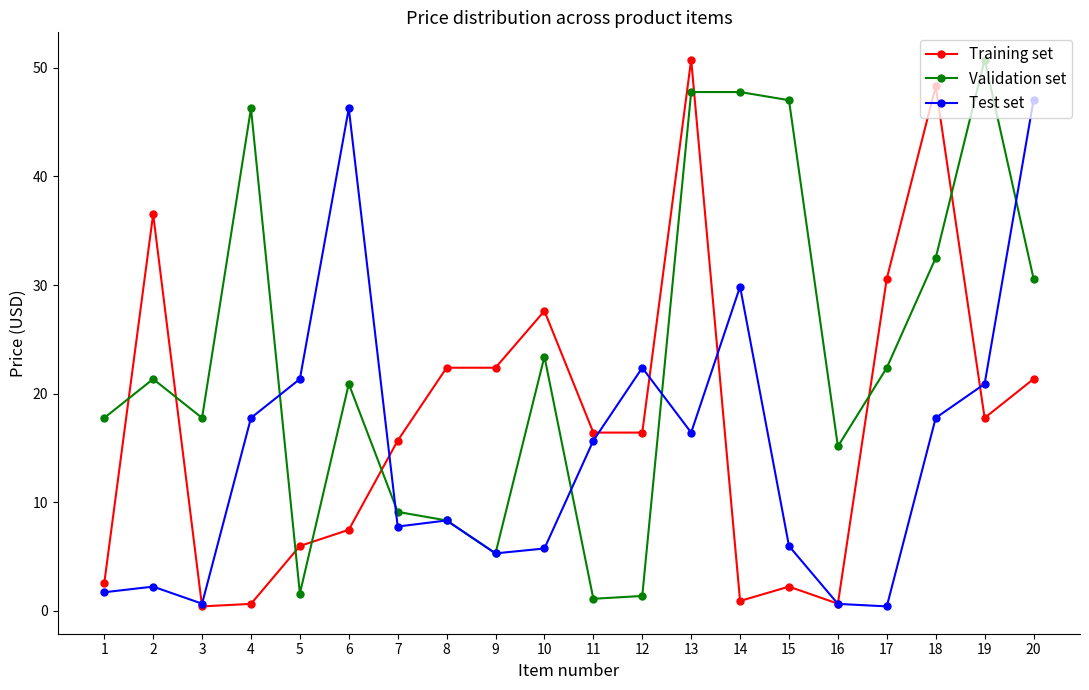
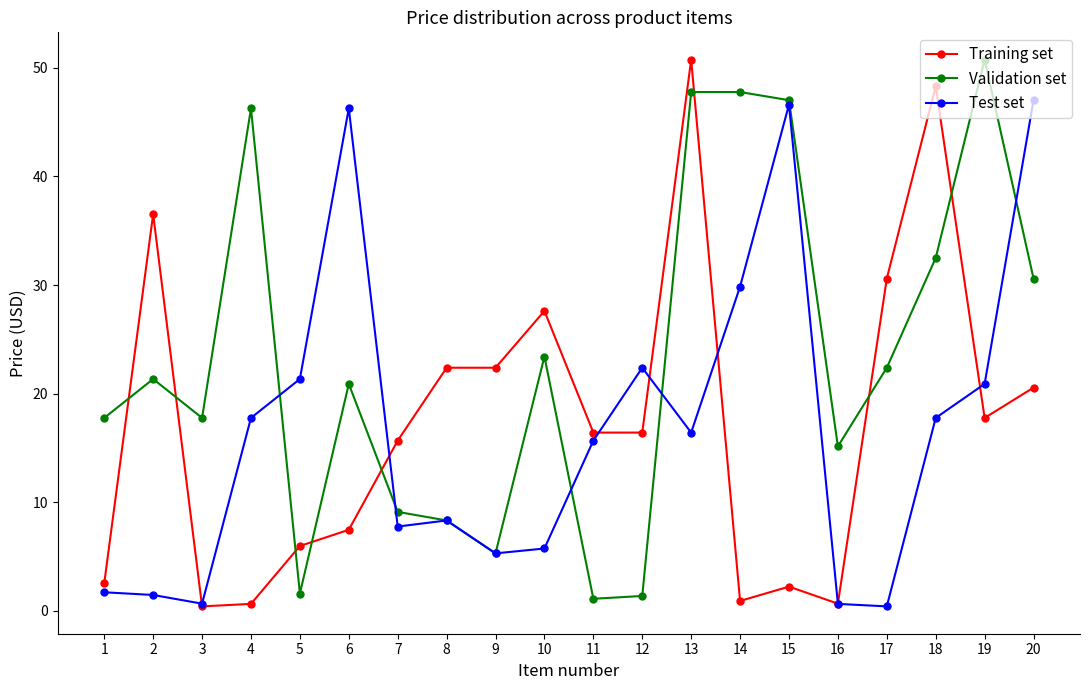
  {
    "Training set": {
      "1": 2.6,
      "2": 36.5,
      "3": 0.4,
      "4": 0.7,
      "5": 6.0,
      "6": 7.5,
      "7": 15.7,
      "8": 22.4,
      "9": 22.4,
      "10": 27.6,
      "11": 16.4,
      "12": 16.4,
      "13": 50.8,
      "14": 0.9,
      "15": 2.2,
      "17": 30.6,
      "19": 17.8,
-     "20": 21.4
+     "20": 20.6
    },
    "Validation set": {
      "1": 17.8,
      "2": 21.4,
      "3": 17.8,
      "4": 46.3,
      "5": 1.6,
      "6": 20.9,
      "7": 9.1,
      "10": 23.4,
      "11": 1.1,
      "12": 1.4,
      "13": 47.8,
      "14": 47.8,
      "15": 47.0,
      "16": 15.2,
      "17": 22.4,
      "18": 32.5,
      "20": 30.6
    },
    "Test set": {
      "1": 1.7,
-     "2": 2.2,
+     "2": 1.5,
      "3": 0.7,
      "4": 17.8,
      "5": 21.4,
      "6": 46.3,
      "7": 7.8,
      "10": 5.8,
      "11": 15.7,
      "12": 22.4,
      "13": 16.4,
      "14": 29.9,
-     "15": 6.0,
+     "15": 46.6,
      "17": 0.4,
      "18": 17.8,
      "19": 20.9
    }
  }
